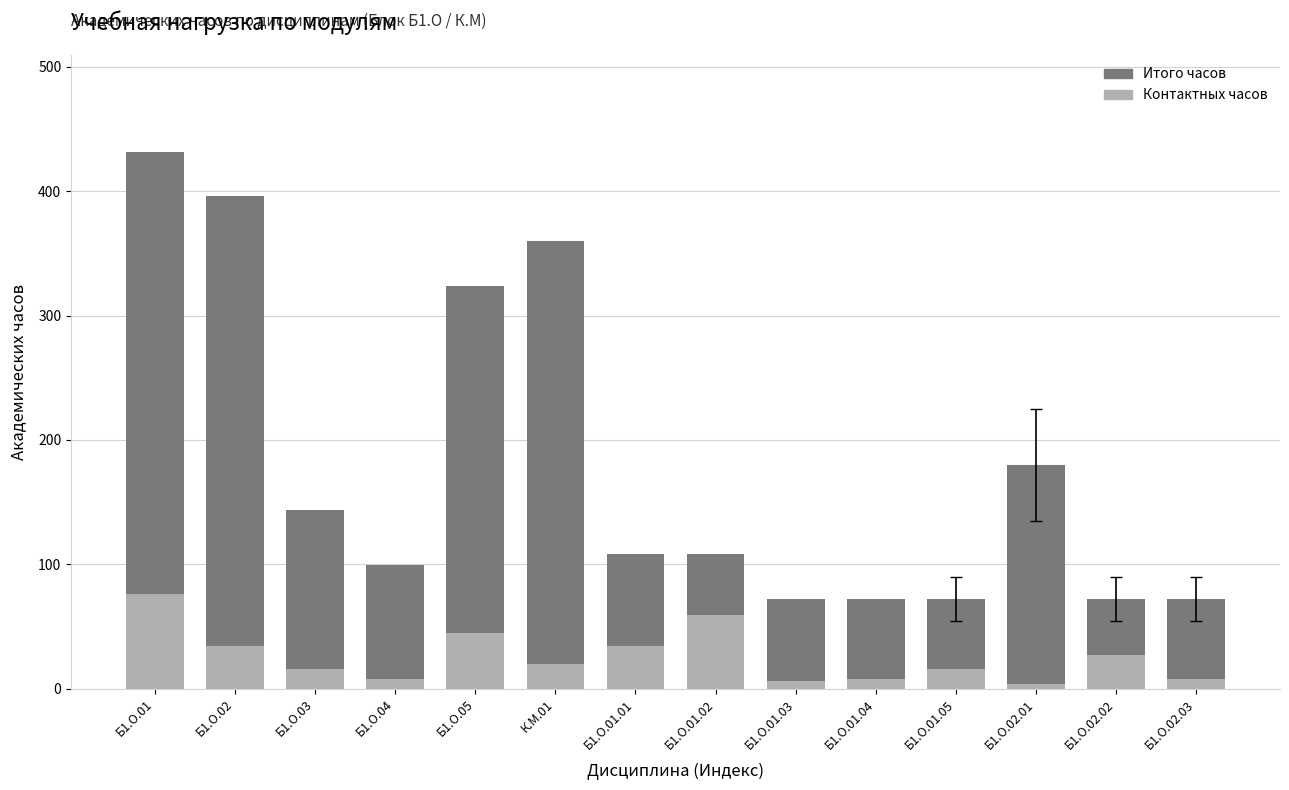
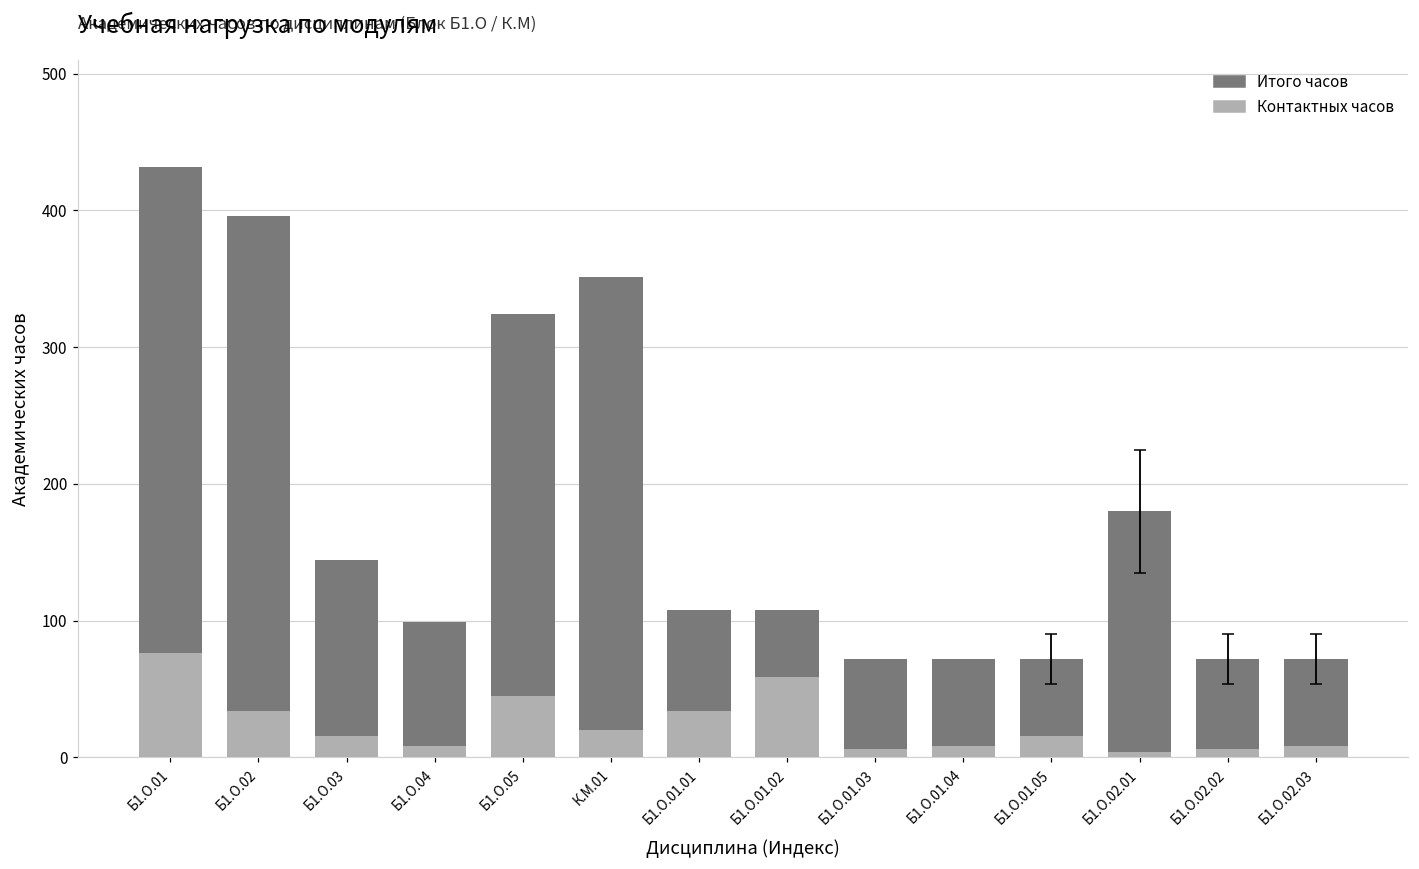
  {
    "Итого часов": {
      "Б1.О.01": 432,
      "Б1.О.02": 396,
      "Б1.О.03": 144,
      "Б1.О.04": 99,
      "Б1.О.05": 324,
-     "К.М.01": 360,
+     "К.М.01": 351,
      "Б1.О.01.01": 108,
      "Б1.О.01.02": 108,
      "Б1.О.01.03": 72,
      "Б1.О.01.04": 72,
      "Б1.О.01.05": 72,
      "Б1.О.02.01": 180,
      "Б1.О.02.02": 72,
      "Б1.О.02.03": 72
    },
    "Контактных часов": {
-     "Б1.О.02.02": 27
+     "Б1.О.02.02": 6
    }
  }
